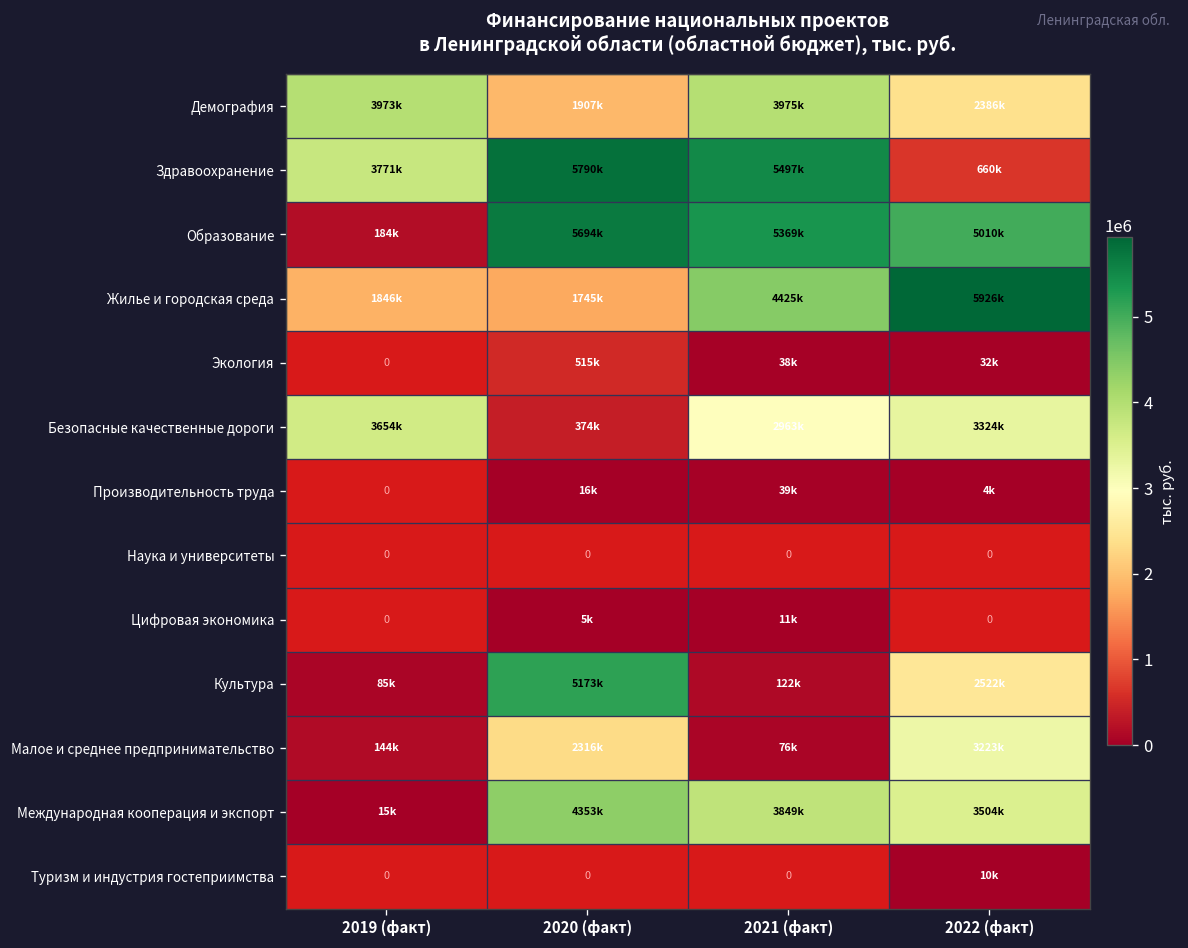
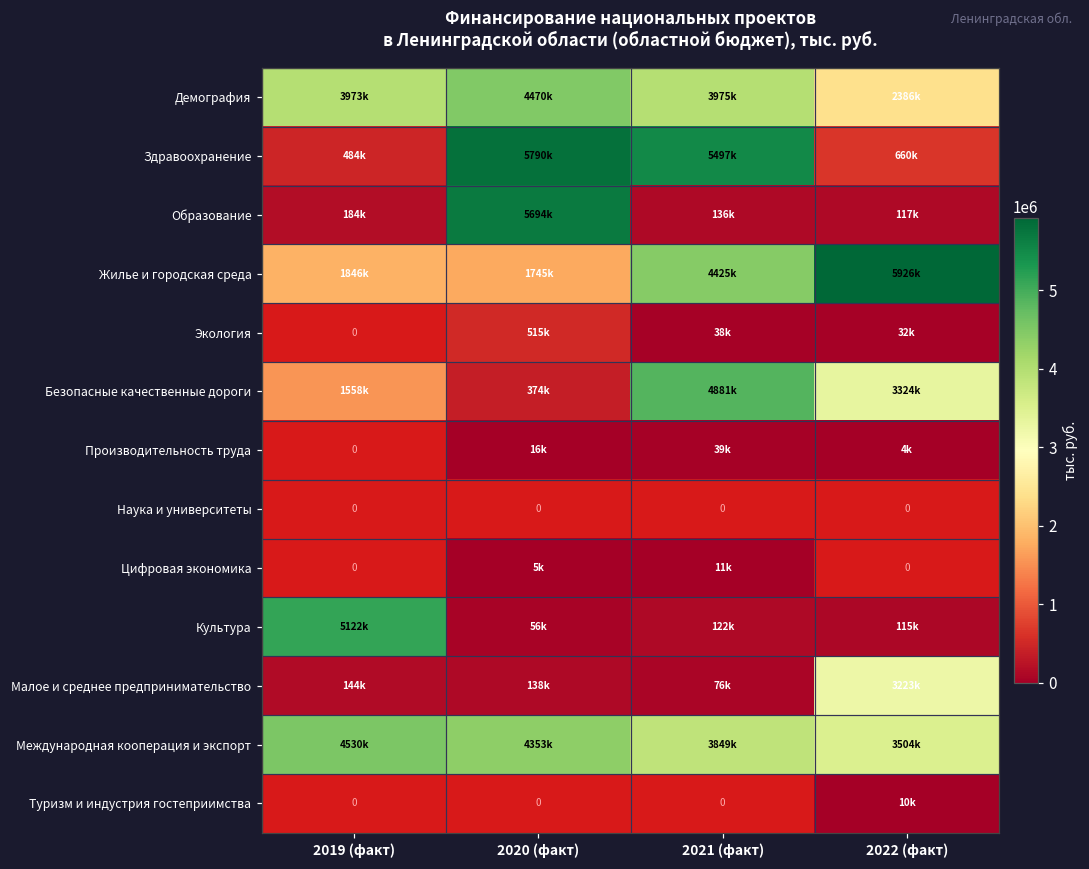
  {
    "Демография": {
      "2019 (факт)": "3973k",
-     "2020 (факт)": "1907k",
+     "2020 (факт)": "4470k",
      "2021 (факт)": "3975k",
      "2022 (факт)": "2386k"
    },
    "Здравоохранение": {
-     "2019 (факт)": "3771k",
+     "2019 (факт)": "484k",
      "2020 (факт)": "5790k",
      "2021 (факт)": "5497k",
      "2022 (факт)": "660k"
    },
    "Образование": {
      "2019 (факт)": "184k",
      "2020 (факт)": "5694k",
-     "2021 (факт)": "5369k",
-     "2022 (факт)": "5010k"
+     "2021 (факт)": "136k",
+     "2022 (факт)": "117k"
    },
    "Жилье и городская среда": {
      "2019 (факт)": "1846k",
      "2020 (факт)": "1745k",
      "2021 (факт)": "4425k",
      "2022 (факт)": "5926k"
    },
    "Экология": {
      "2020 (факт)": "515k",
      "2021 (факт)": "38k",
      "2022 (факт)": "32k"
    },
    "Безопасные качественные дороги": {
-     "2019 (факт)": "3654k",
+     "2019 (факт)": "1558k",
      "2020 (факт)": "374k",
-     "2021 (факт)": "2963k",
+     "2021 (факт)": "4881k",
      "2022 (факт)": "3324k"
    },
    "Производительность труда": {
      "2020 (факт)": "16k",
      "2021 (факт)": "39k",
      "2022 (факт)": "4k"
    },
    "Цифровая экономика": {
      "2020 (факт)": "5k",
      "2021 (факт)": "11k"
    },
    "Культура": {
-     "2019 (факт)": "85k",
-     "2020 (факт)": "5173k",
+     "2019 (факт)": "5122k",
+     "2020 (факт)": "56k",
      "2021 (факт)": "122k",
-     "2022 (факт)": "2522k"
+     "2022 (факт)": "115k"
    },
    "Малое и среднее предпринимательство": {
      "2019 (факт)": "144k",
-     "2020 (факт)": "2316k",
+     "2020 (факт)": "138k",
      "2021 (факт)": "76k",
      "2022 (факт)": "3223k"
    },
    "Международная кооперация и экспорт": {
-     "2019 (факт)": "15k",
+     "2019 (факт)": "4530k",
      "2020 (факт)": "4353k",
      "2021 (факт)": "3849k",
      "2022 (факт)": "3504k"
    },
    "Туризм и индустрия гостеприимства": {
      "2022 (факт)": "10k"
    }
  }
